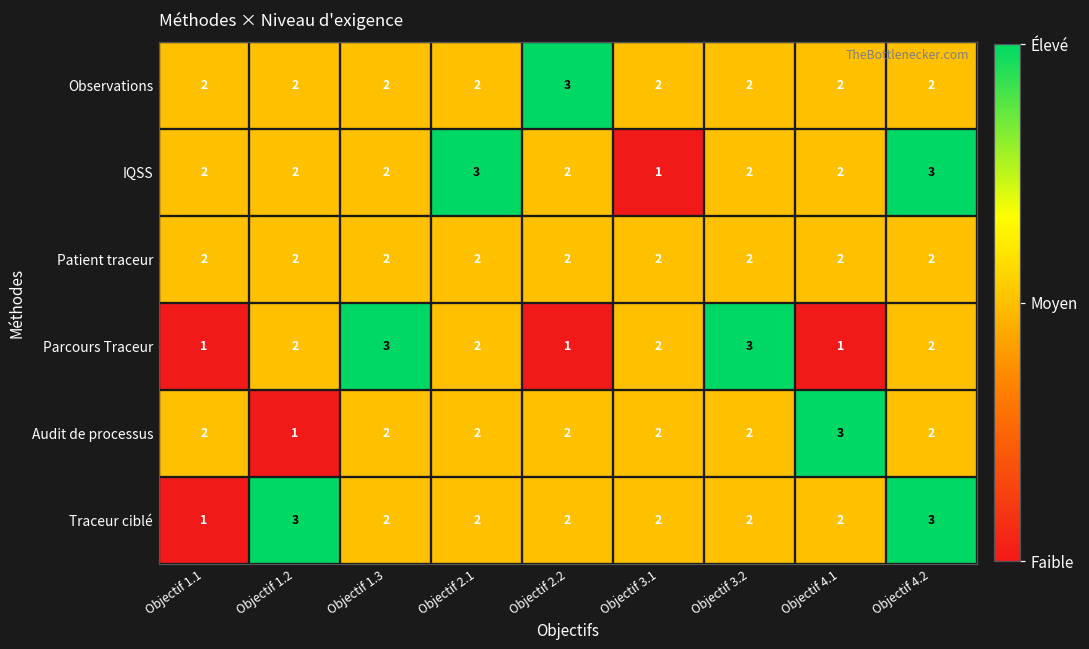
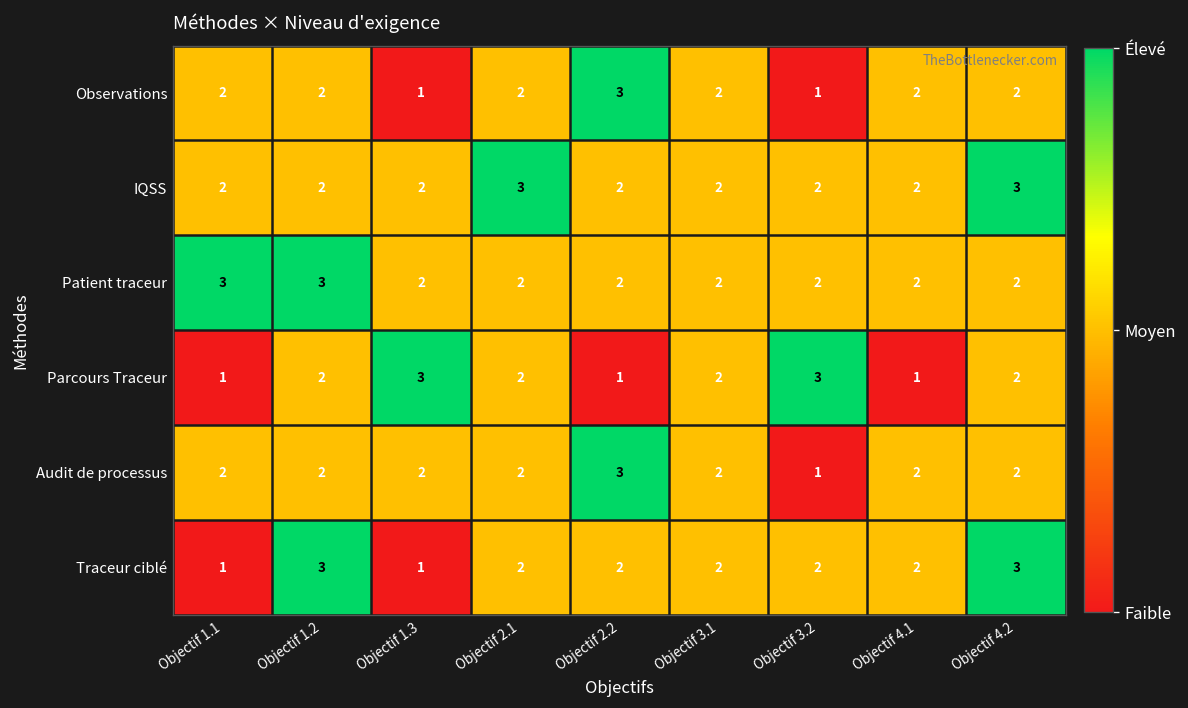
  {
    "Observations": {
      "Objectif 1.1": 2,
      "Objectif 1.2": 2,
-     "Objectif 1.3": 2,
+     "Objectif 1.3": 1,
      "Objectif 2.1": 2,
      "Objectif 2.2": 3,
      "Objectif 3.1": 2,
-     "Objectif 3.2": 2,
+     "Objectif 3.2": 1,
      "Objectif 4.1": 2
    },
    "IQSS": {
      "Objectif 1.1": 2,
      "Objectif 1.2": 2,
      "Objectif 1.3": 2,
      "Objectif 2.1": 3,
      "Objectif 2.2": 2,
-     "Objectif 3.1": 1,
+     "Objectif 3.1": 2,
      "Objectif 3.2": 2,
      "Objectif 4.1": 2,
      "Objectif 4.2": 3
    },
    "Patient traceur": {
-     "Objectif 1.1": 2,
-     "Objectif 1.2": 2,
+     "Objectif 1.1": 3,
+     "Objectif 1.2": 3,
      "Objectif 1.3": 2,
      "Objectif 2.1": 2,
      "Objectif 2.2": 2,
      "Objectif 3.1": 2,
      "Objectif 3.2": 2,
      "Objectif 4.1": 2,
      "Objectif 4.2": 2
    },
    "Parcours Traceur": {
      "Objectif 1.1": 1,
      "Objectif 1.2": 2,
      "Objectif 1.3": 3,
      "Objectif 2.1": 2,
      "Objectif 2.2": 1,
      "Objectif 3.1": 2,
      "Objectif 3.2": 3,
      "Objectif 4.1": 1,
      "Objectif 4.2": 2
    },
    "Audit de processus": {
      "Objectif 1.1": 2,
-     "Objectif 1.2": 1,
+     "Objectif 1.2": 2,
      "Objectif 1.3": 2,
      "Objectif 2.1": 2,
-     "Objectif 2.2": 2,
+     "Objectif 2.2": 3,
      "Objectif 3.1": 2,
-     "Objectif 3.2": 2,
-     "Objectif 4.1": 3,
+     "Objectif 3.2": 1,
+     "Objectif 4.1": 2,
      "Objectif 4.2": 2
    },
    "Traceur ciblé": {
      "Objectif 1.1": 1,
      "Objectif 1.2": 3,
-     "Objectif 1.3": 2,
+     "Objectif 1.3": 1,
      "Objectif 2.1": 2,
      "Objectif 2.2": 2,
      "Objectif 3.1": 2,
      "Objectif 3.2": 2,
      "Objectif 4.1": 2,
      "Objectif 4.2": 3
    }
  }
